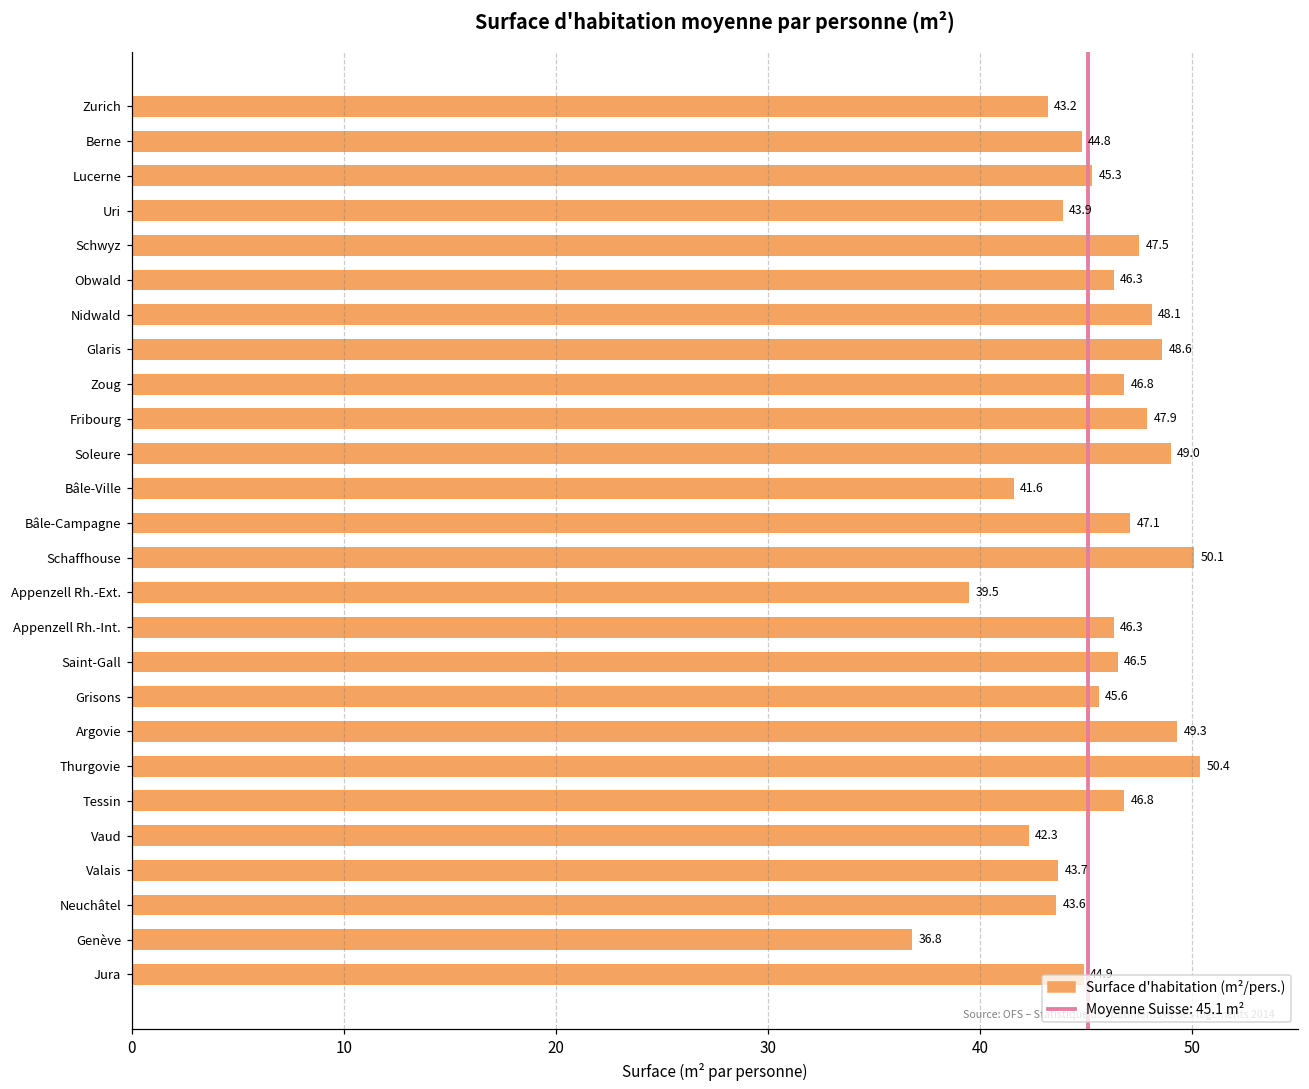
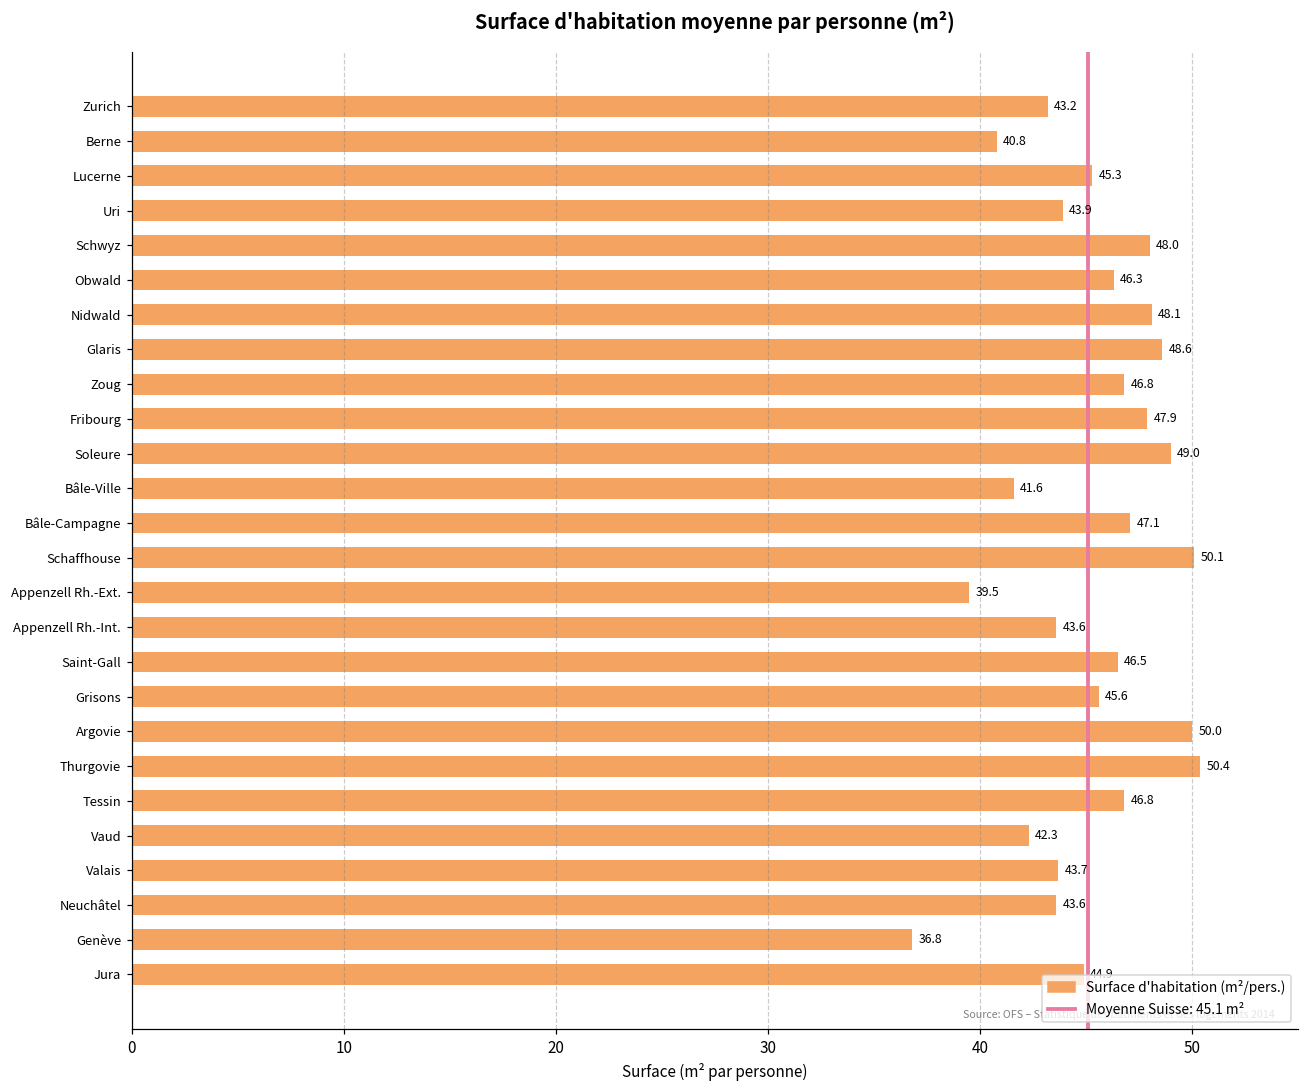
  {
    "Zurich": 43.2,
-   "Berne": 44.8,
+   "Berne": 40.8,
    "Lucerne": 45.3,
    "Uri": 43.9,
-   "Schwyz": 47.5,
+   "Schwyz": 48.0,
    "Obwald": 46.3,
    "Nidwald": 48.1,
    "Glaris": 48.6,
    "Zoug": 46.8,
    "Fribourg": 47.9,
    "Soleure": 49.0,
    "Bâle-Ville": 41.6,
    "Bâle-Campagne": 47.1,
    "Schaffhouse": 50.1,
    "Appenzell Rh.-Ext.": 39.5,
-   "Appenzell Rh.-Int.": 46.3,
+   "Appenzell Rh.-Int.": 43.6,
    "Saint-Gall": 46.5,
    "Grisons": 45.6,
-   "Argovie": 49.3,
+   "Argovie": 50.0,
    "Thurgovie": 50.4,
    "Tessin": 46.8,
    "Vaud": 42.3,
    "Valais": 43.7,
    "Neuchâtel": 43.6,
    "Genève": 36.8
  }
